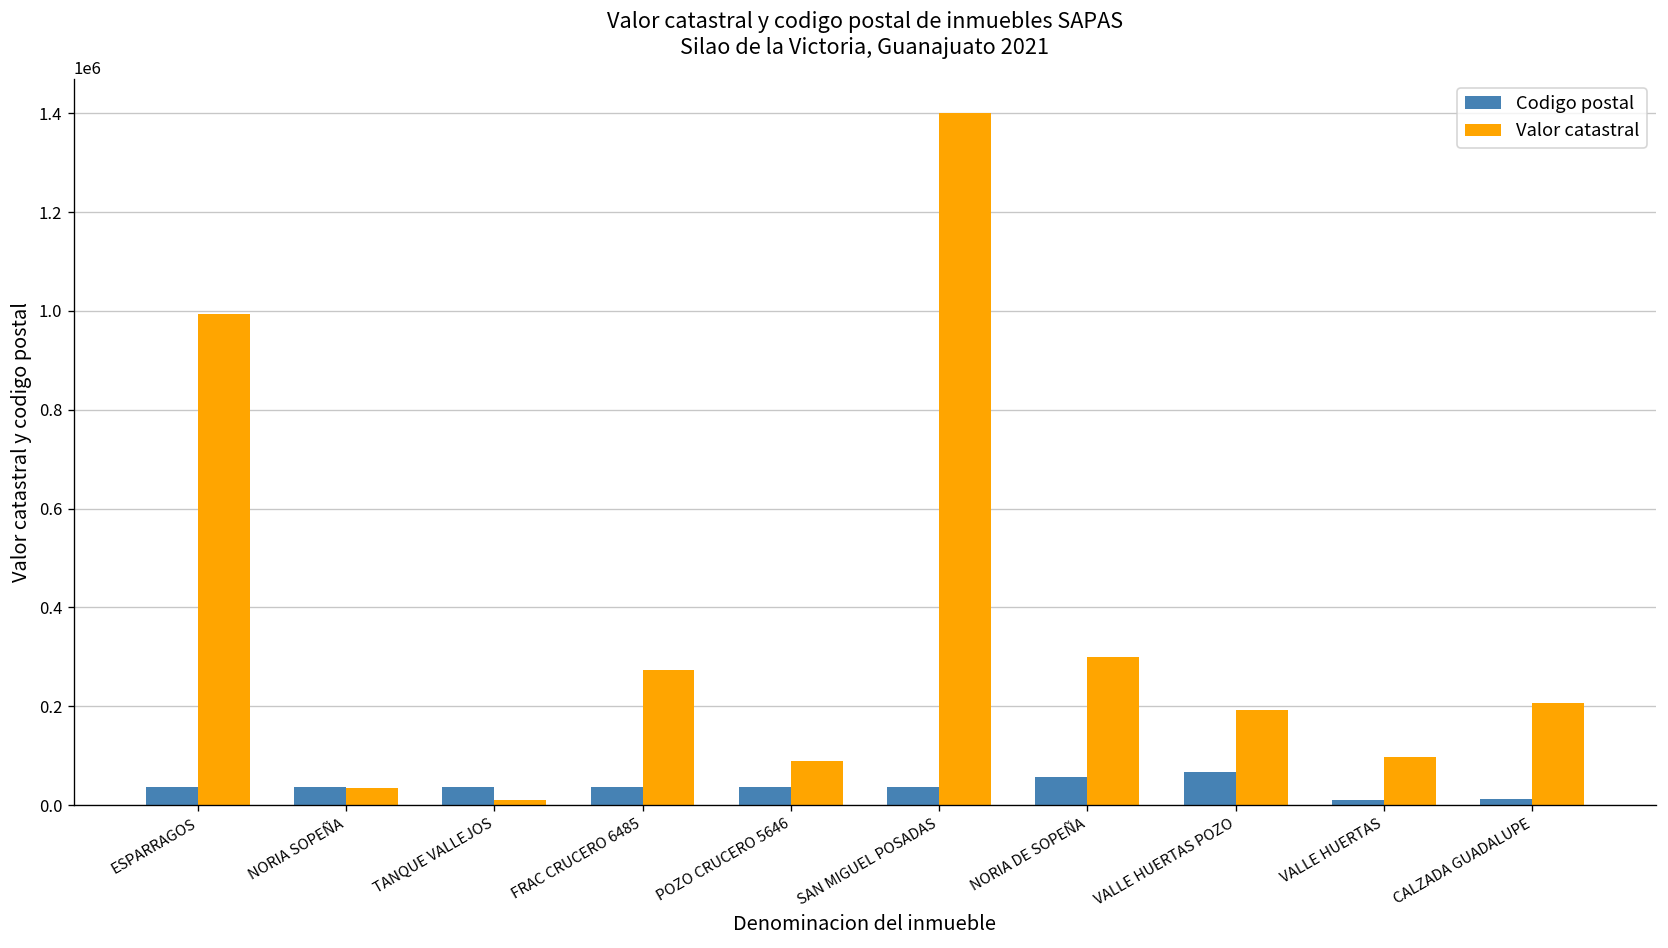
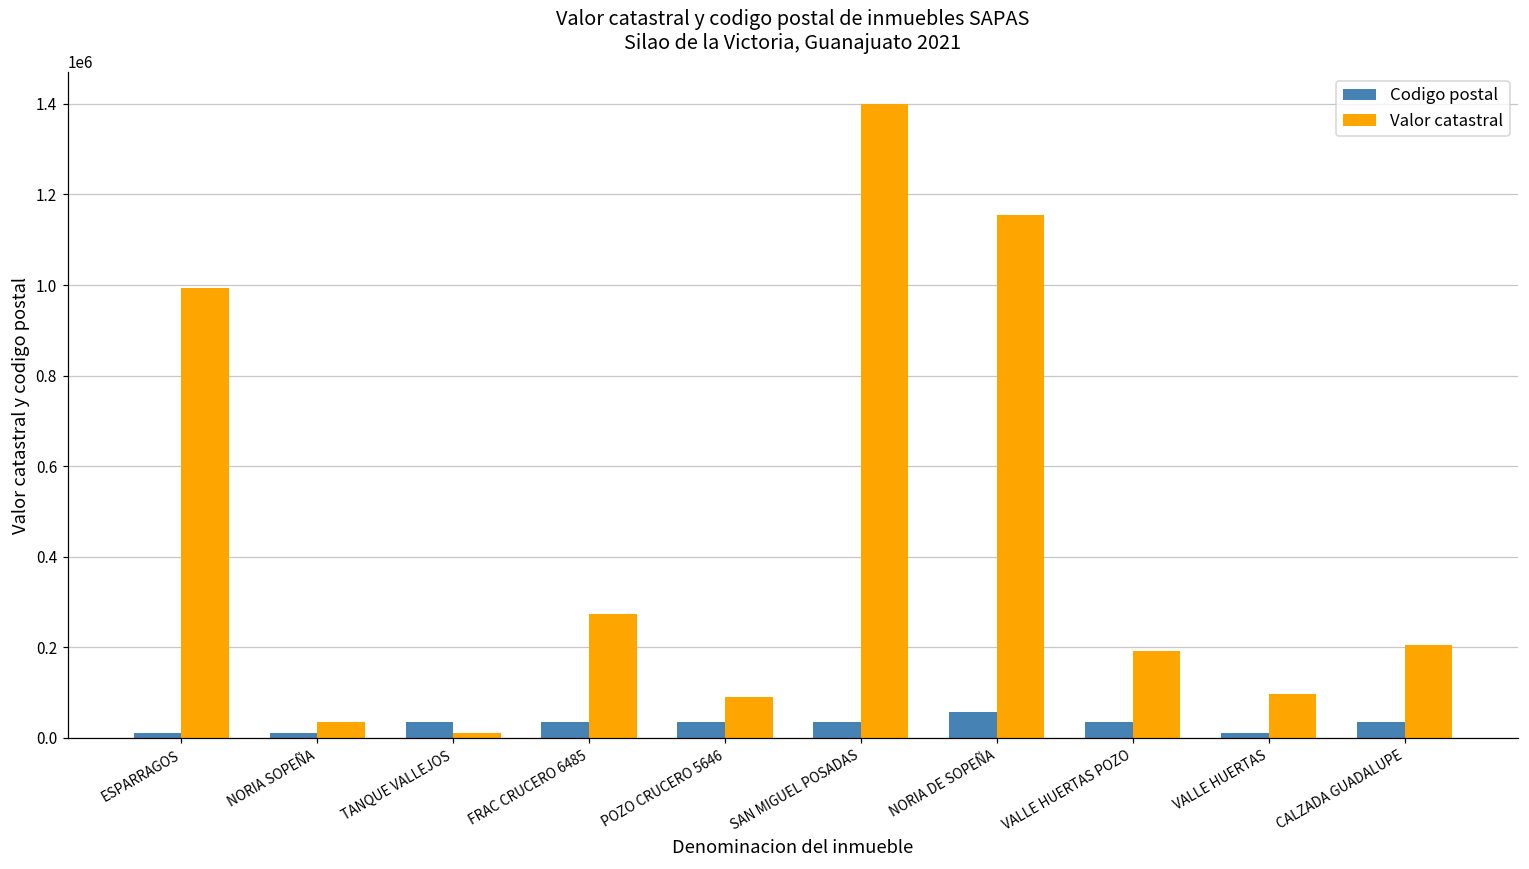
  {
    "Codigo postal": {
-     "ESPARRAGOS": 40000,
-     "NORIA SOPEÑA": 40000,
+     "ESPARRAGOS": 10000,
+     "NORIA SOPEÑA": 10000,
      "TANQUE VALLEJOS": 40000,
      "FRAC CRUCERO 6485": 40000,
      "POZO CRUCERO 5646": 40000,
      "SAN MIGUEL POSADAS": 40000,
      "NORIA DE SOPEÑA": 60000,
-     "VALLE HUERTAS POZO": 70000,
+     "VALLE HUERTAS POZO": 40000,
      "VALLE HUERTAS": 10000,
-     "CALZADA GUADALUPE": 10000
+     "CALZADA GUADALUPE": 40000
    },
    "Valor catastral": {
      "ESPARRAGOS": 990000,
      "NORIA SOPEÑA": 40000,
      "TANQUE VALLEJOS": 10000,
      "FRAC CRUCERO 6485": 270000,
      "POZO CRUCERO 5646": 90000,
      "SAN MIGUEL POSADAS": 1400000,
-     "NORIA DE SOPEÑA": 300000,
+     "NORIA DE SOPEÑA": 1150000,
      "VALLE HUERTAS POZO": 190000,
      "VALLE HUERTAS": 100000,
      "CALZADA GUADALUPE": 210000
    }
  }
